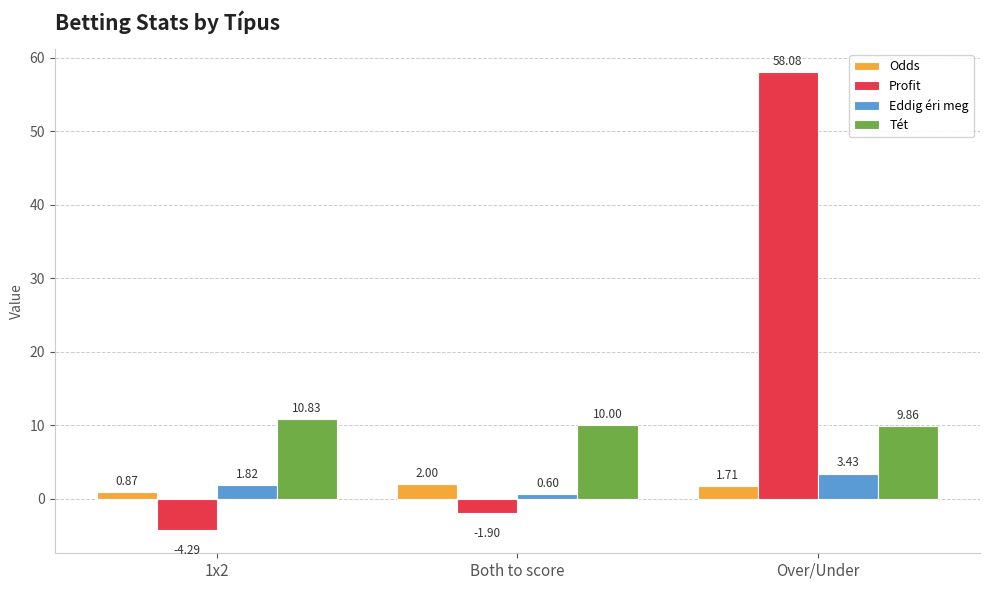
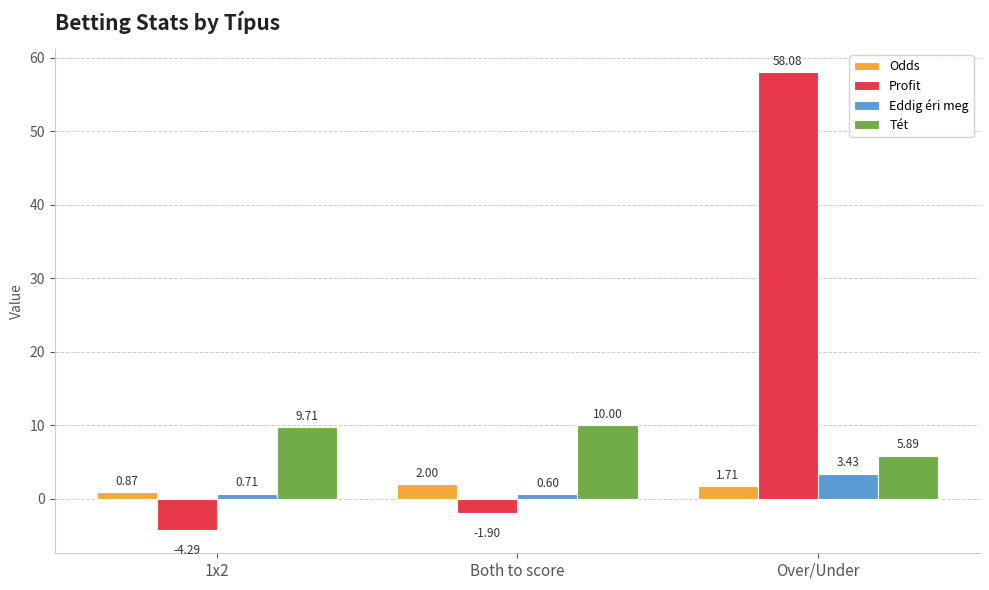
  {
    "Odds": {
      "1x2": 0.87,
      "Both to score": 2.00,
      "Over/Under": 1.71
    },
    "Profit": {
      "1x2": -4.29,
      "Both to score": -1.90,
      "Over/Under": 58.08
    },
    "Eddig éri meg": {
-     "1x2": 1.82,
+     "1x2": 0.71,
      "Both to score": 0.60,
      "Over/Under": 3.43
    },
    "Tét": {
-     "1x2": 10.83,
+     "1x2": 9.71,
      "Both to score": 10.00,
-     "Over/Under": 9.86
+     "Over/Under": 5.89
    }
  }
